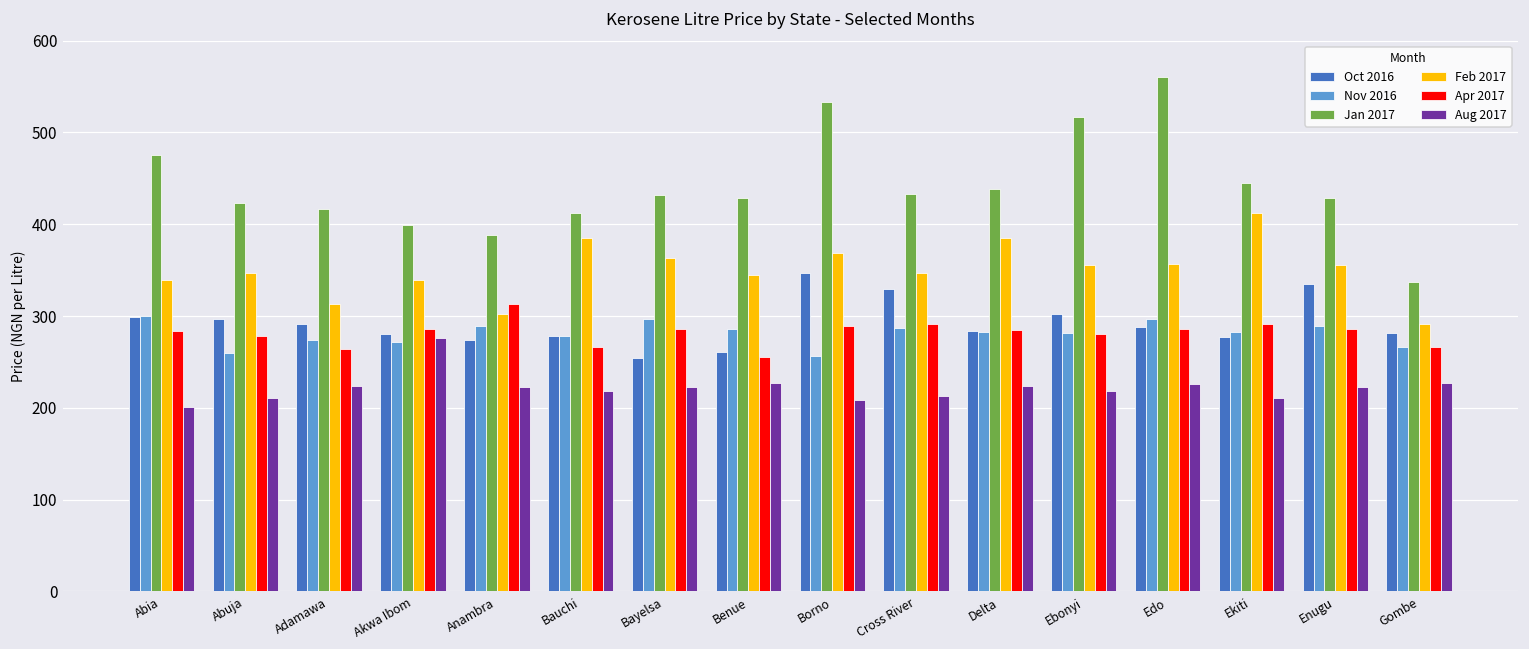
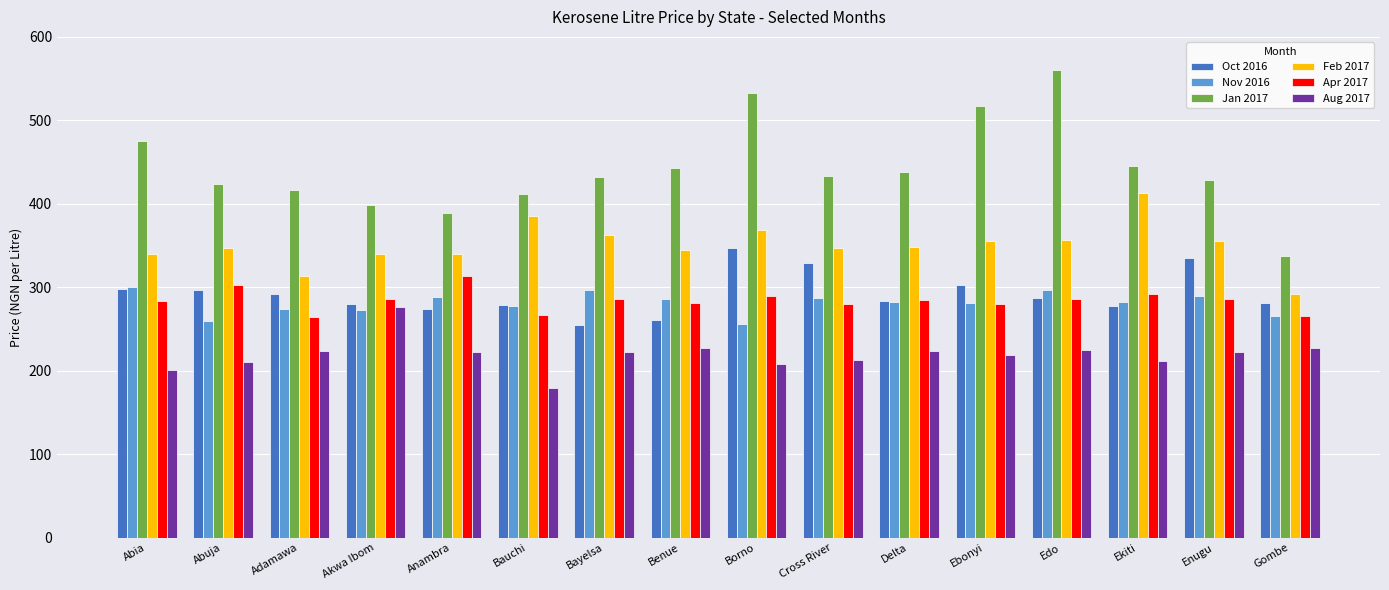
  {
    "Jan 2017": {
      "Abia": 480,
      "Abuja": 420,
      "Adamawa": 420,
      "Akwa Ibom": 400,
      "Anambra": 390,
      "Bauchi": 410,
      "Bayelsa": 430,
-     "Benue": 430,
+     "Benue": 440,
      "Borno": 530,
      "Cross River": 430,
      "Delta": 440,
      "Ebonyi": 520,
      "Edo": 560,
      "Ekiti": 450,
      "Enugu": 430,
      "Gombe": 340
    },
    "Feb 2017": {
      "Abia": 340,
      "Abuja": 350,
      "Adamawa": 310,
      "Akwa Ibom": 340,
-     "Anambra": 300,
+     "Anambra": 340,
      "Bauchi": 390,
      "Bayelsa": 360,
      "Benue": 340,
      "Borno": 370,
      "Cross River": 350,
-     "Delta": 380,
+     "Delta": 350,
      "Ebonyi": 360,
      "Edo": 360,
      "Ekiti": 410,
      "Enugu": 360,
      "Gombe": 290
    },
    "Apr 2017": {
      "Abia": 280,
-     "Abuja": 280,
+     "Abuja": 300,
      "Adamawa": 260,
      "Akwa Ibom": 290,
      "Anambra": 310,
      "Bauchi": 270,
      "Bayelsa": 290,
-     "Benue": 260,
+     "Benue": 280,
      "Borno": 290,
-     "Cross River": 290,
+     "Cross River": 280,
      "Delta": 280,
      "Ebonyi": 280,
      "Edo": 290,
      "Ekiti": 290,
      "Enugu": 290,
      "Gombe": 270
    },
    "Aug 2017": {
      "Abia": 200,
      "Abuja": 210,
      "Adamawa": 220,
      "Akwa Ibom": 280,
      "Anambra": 220,
-     "Bauchi": 220,
+     "Bauchi": 180,
      "Bayelsa": 220,
      "Benue": 230,
      "Borno": 210,
      "Cross River": 210,
      "Delta": 220,
      "Ebonyi": 220,
      "Edo": 230,
      "Ekiti": 210,
      "Enugu": 220,
      "Gombe": 230
    }
  }
